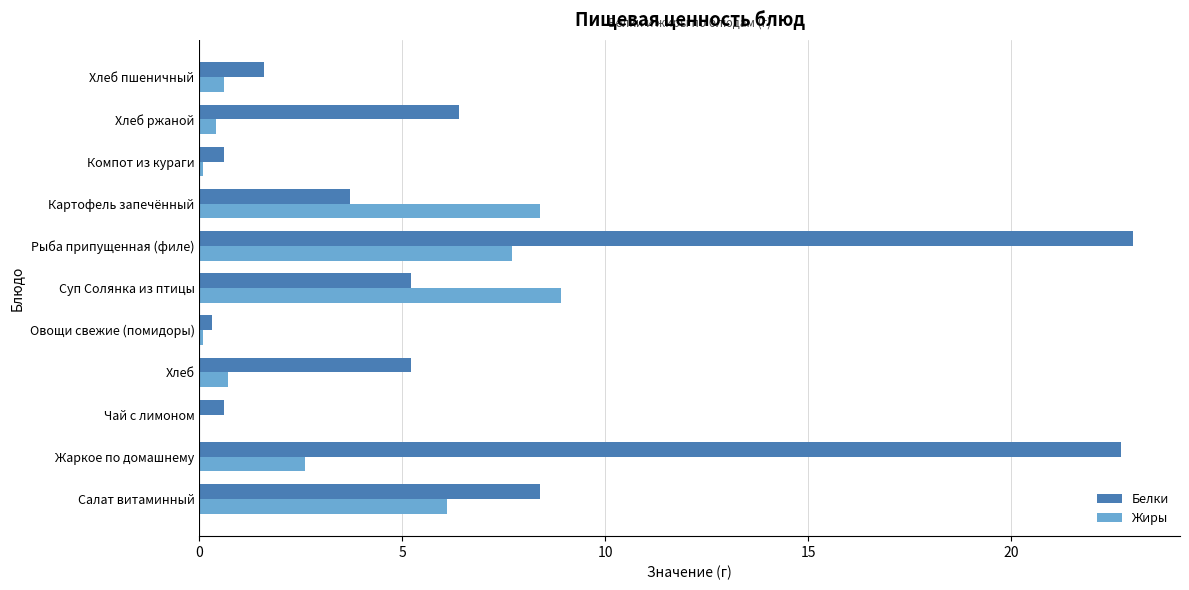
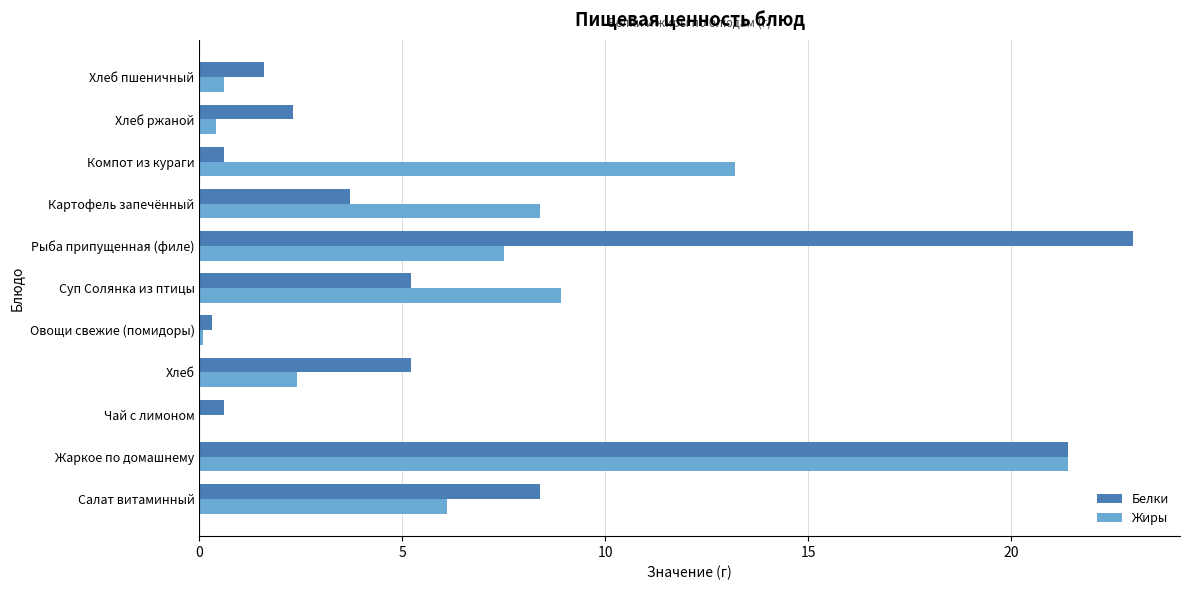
  {
    "Белки": {
      "Хлеб пшеничный": 1.6,
-     "Хлеб ржаной": 6.4,
+     "Хлеб ржаной": 2.3,
      "Компот из кураги": 0.6,
      "Картофель запечённый": 3.7,
      "Рыба припущенная (филе)": 23.0,
      "Суп Солянка из птицы": 5.2,
      "Овощи свежие (помидоры)": 0.3,
      "Хлеб": 5.2,
      "Чай с лимоном": 0.6,
-     "Жаркое по домашнему": 22.7,
+     "Жаркое по домашнему": 21.4,
      "Салат витаминный": 8.4
    },
    "Жиры": {
      "Хлеб пшеничный": 0.6,
      "Хлеб ржаной": 0.4,
-     "Компот из кураги": 0.1,
+     "Компот из кураги": 13.2,
      "Картофель запечённый": 8.4,
-     "Рыба припущенная (филе)": 7.7,
+     "Рыба припущенная (филе)": 7.5,
      "Суп Солянка из птицы": 8.9,
      "Овощи свежие (помидоры)": 0.1,
-     "Хлеб": 0.7,
+     "Хлеб": 2.4,
      "Чай с лимоном": 0.0,
-     "Жаркое по домашнему": 2.6,
+     "Жаркое по домашнему": 21.4,
      "Салат витаминный": 6.1
    }
  }
